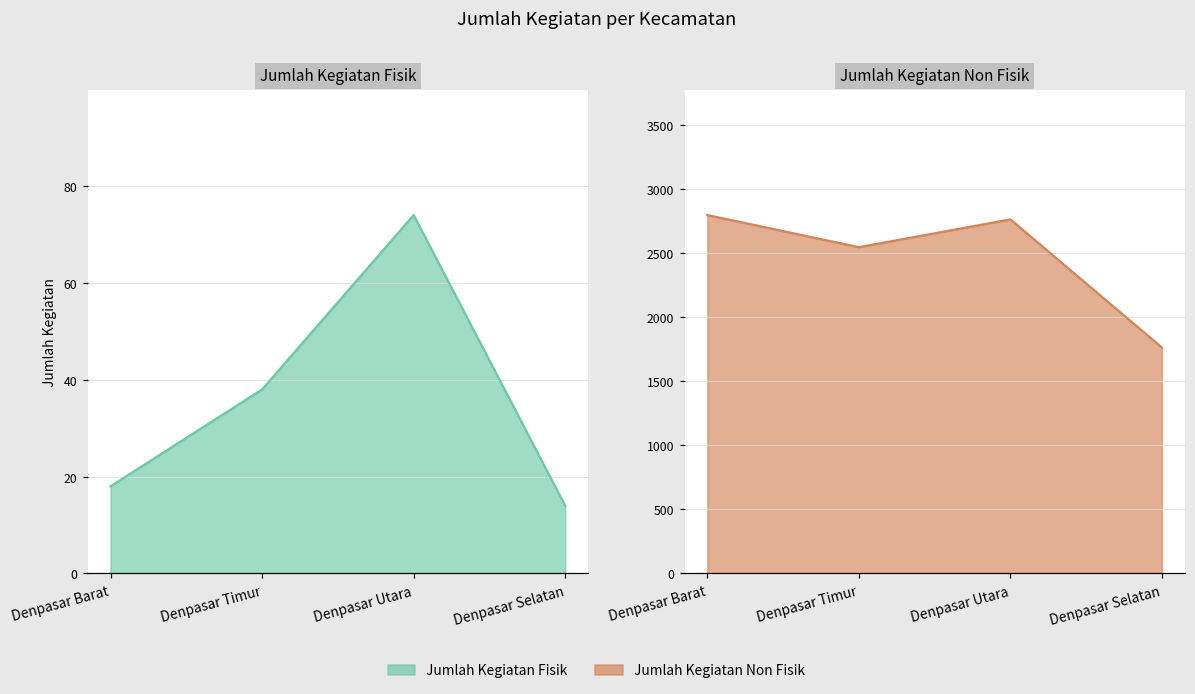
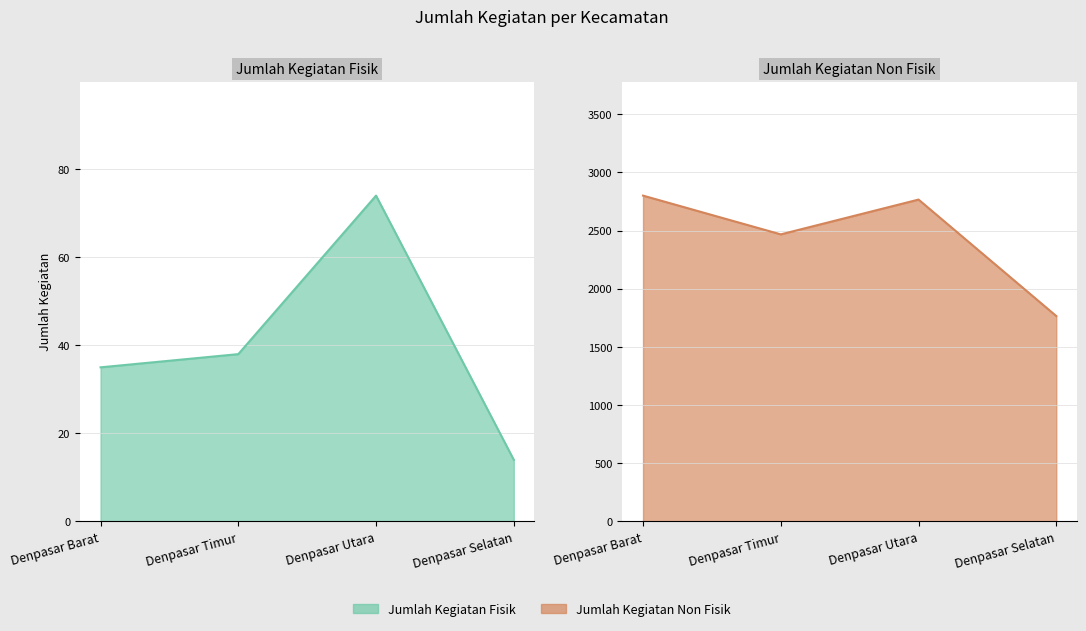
  {
    "Jumlah Kegiatan Fisik": {
-     "Denpasar Barat": 18,
+     "Denpasar Barat": 35,
      "Denpasar Timur": 38,
      "Denpasar Utara": 74,
      "Denpasar Selatan": 14
    },
    "Jumlah Kegiatan Non Fisik": {
      "Denpasar Barat": 2800,
-     "Denpasar Timur": 2550,
+     "Denpasar Timur": 2470,
      "Denpasar Utara": 2770,
      "Denpasar Selatan": 1770
    }
  }
